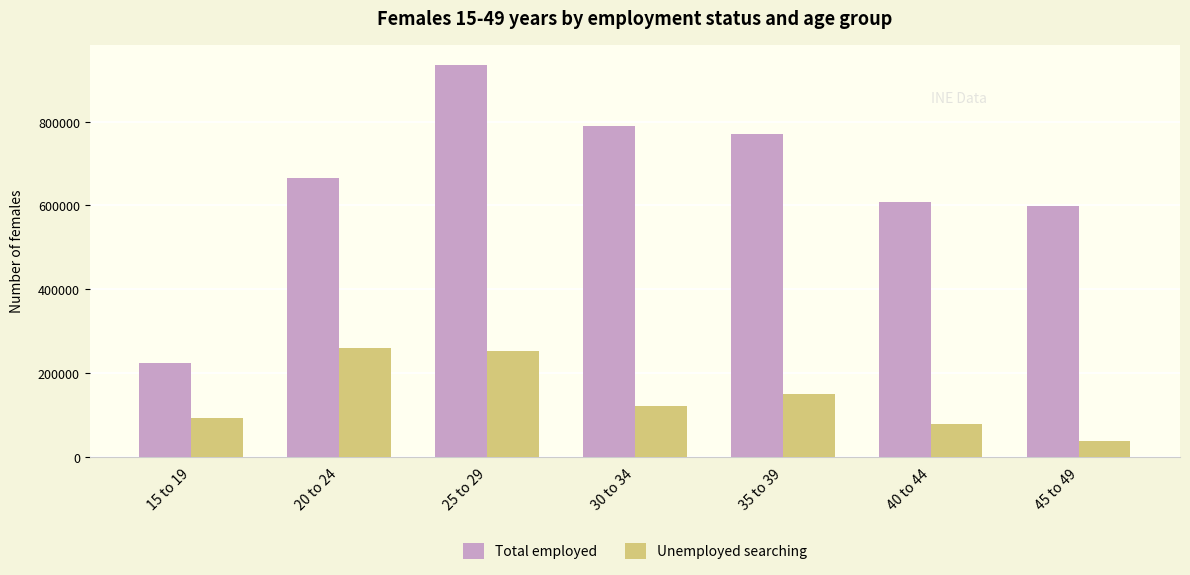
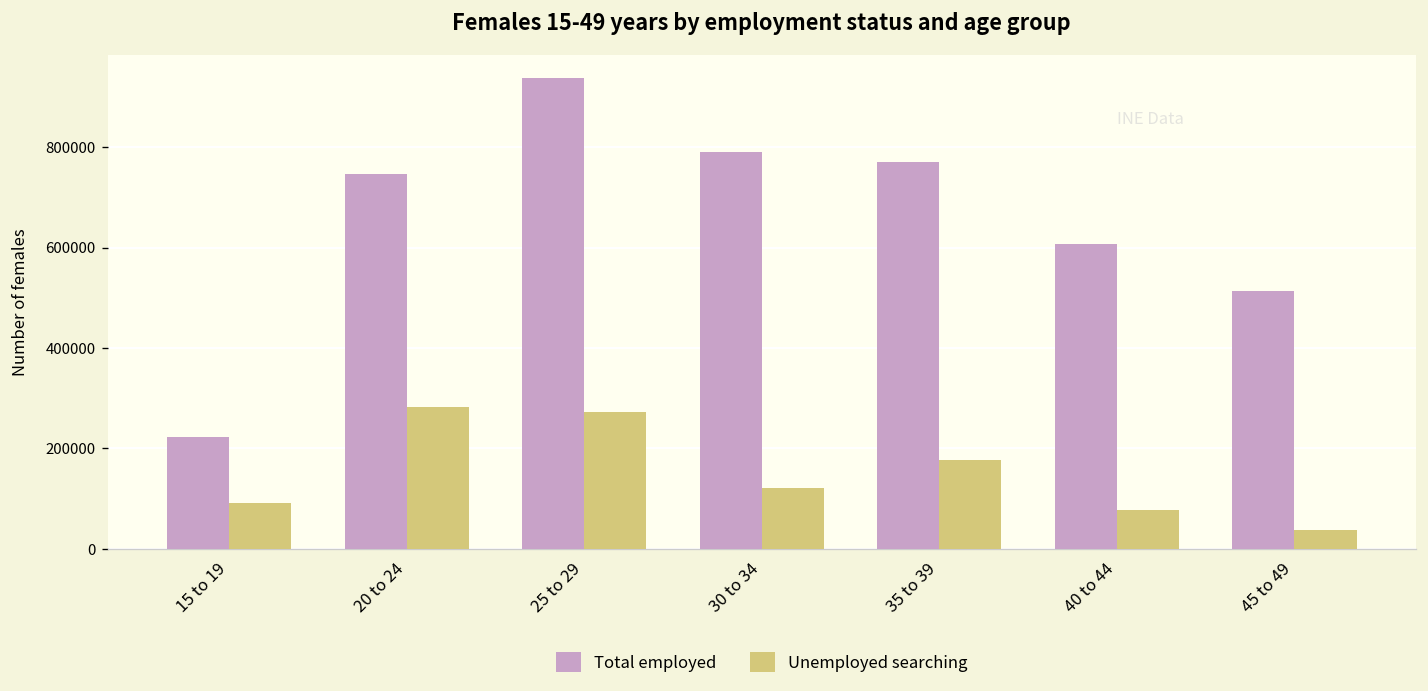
  {
    "Total employed": {
      "15 to 19": 220000,
-     "20 to 24": 670000,
+     "20 to 24": 750000,
      "25 to 29": 940000,
      "30 to 34": 790000,
      "35 to 39": 770000,
      "40 to 44": 610000,
-     "45 to 49": 600000
+     "45 to 49": 510000
    },
    "Unemployed searching": {
      "15 to 19": 90000,
-     "20 to 24": 260000,
-     "25 to 29": 250000,
+     "20 to 24": 280000,
+     "25 to 29": 270000,
      "30 to 34": 120000,
-     "35 to 39": 150000,
+     "35 to 39": 180000,
      "40 to 44": 80000,
      "45 to 49": 40000
    }
  }
